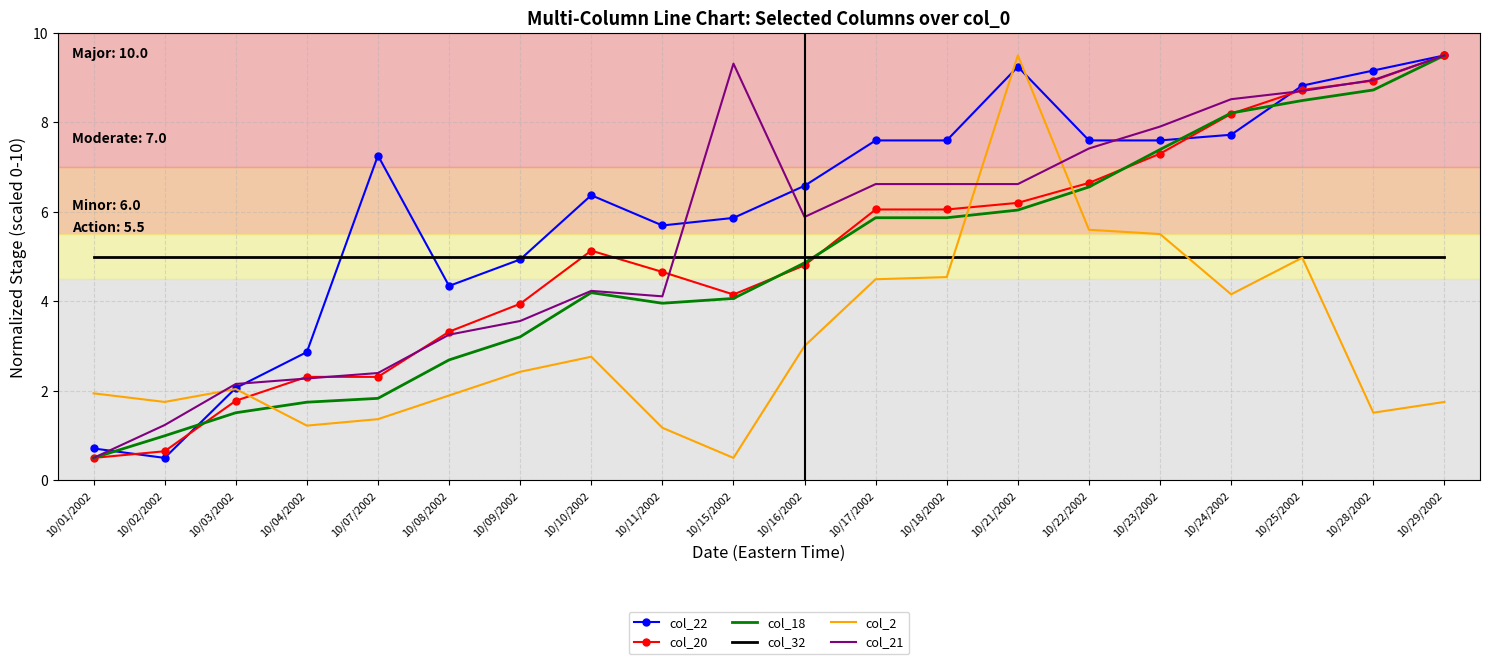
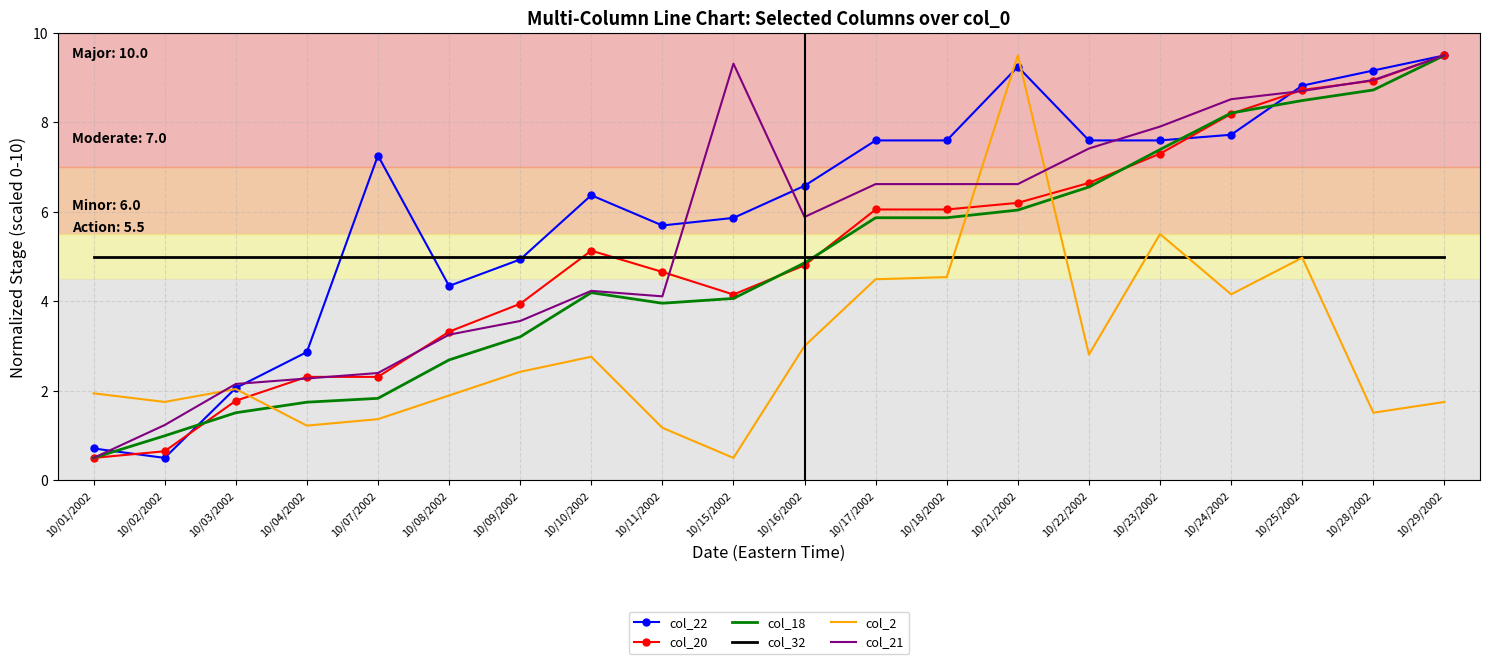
  {
    "col_22": {
      "10/01/2002": 0.7,
      "10/02/2002": 0.5,
      "10/04/2002": 2.9,
      "10/07/2002": 7.3,
      "10/08/2002": 4.3,
      "10/09/2002": 4.9,
      "10/10/2002": 6.4,
      "10/11/2002": 5.7,
      "10/15/2002": 5.9,
      "10/16/2002": 6.6,
      "10/17/2002": 7.6,
      "10/18/2002": 7.6,
      "10/21/2002": 9.2,
      "10/22/2002": 7.6,
      "10/23/2002": 7.6,
      "10/24/2002": 7.7,
      "10/25/2002": 8.8,
      "10/28/2002": 9.2
    },
    "col_20": {
      "10/02/2002": 0.6,
      "10/03/2002": 1.8,
      "10/07/2002": 2.3,
      "10/08/2002": 3.3,
      "10/09/2002": 3.9,
      "10/10/2002": 5.1,
      "10/11/2002": 4.7,
      "10/15/2002": 4.2,
      "10/17/2002": 6.1,
      "10/18/2002": 6.1,
      "10/21/2002": 6.2,
      "10/22/2002": 6.6,
      "10/23/2002": 7.3
    },
    "col_18": {
      "10/02/2002": 1.0,
      "10/03/2002": 1.5,
      "10/04/2002": 1.7,
      "10/07/2002": 1.8,
      "10/08/2002": 2.7,
      "10/09/2002": 3.2,
      "10/11/2002": 4.0,
      "10/15/2002": 4.1,
      "10/17/2002": 5.9,
      "10/18/2002": 5.9,
      "10/21/2002": 6.0,
      "10/22/2002": 6.6,
      "10/23/2002": 7.4,
      "10/25/2002": 8.5,
      "10/28/2002": 8.7
    },
    "col_32": {
      "10/02/2002": 5.0,
      "10/03/2002": 5.0,
      "10/04/2002": 5.0,
      "10/07/2002": 5.0,
      "10/08/2002": 5.0,
      "10/09/2002": 5.0,
      "10/10/2002": 5.0,
      "10/11/2002": 5.0,
      "10/15/2002": 5.0,
      "10/16/2002": 5.0,
      "10/17/2002": 5.0,
      "10/18/2002": 5.0,
      "10/21/2002": 5.0,
      "10/22/2002": 5.0,
      "10/23/2002": 5.0,
      "10/24/2002": 5.0,
      "10/28/2002": 5.0,
      "10/29/2002": 5.0
    },
    "col_2": {
      "10/01/2002": 1.9,
      "10/02/2002": 1.8,
      "10/04/2002": 1.2,
      "10/07/2002": 1.4,
      "10/08/2002": 1.9,
      "10/09/2002": 2.4,
      "10/10/2002": 2.8,
      "10/11/2002": 1.2,
      "10/15/2002": 0.5,
      "10/16/2002": 3.0,
      "10/17/2002": 4.5,
      "10/18/2002": 4.5,
      "10/21/2002": 9.5,
-     "10/22/2002": 5.6,
+     "10/22/2002": 2.8,
      "10/23/2002": 5.5,
      "10/24/2002": 4.2,
      "10/28/2002": 1.5,
      "10/29/2002": 1.8
    },
    "col_21": {
      "10/02/2002": 1.2,
      "10/03/2002": 2.2,
      "10/07/2002": 2.4,
      "10/08/2002": 3.3,
      "10/09/2002": 3.6,
      "10/11/2002": 4.1,
      "10/15/2002": 9.3,
      "10/16/2002": 5.9,
      "10/17/2002": 6.6,
      "10/18/2002": 6.6,
      "10/21/2002": 6.6,
      "10/22/2002": 7.4,
      "10/23/2002": 7.9,
      "10/24/2002": 8.5
    }
  }
